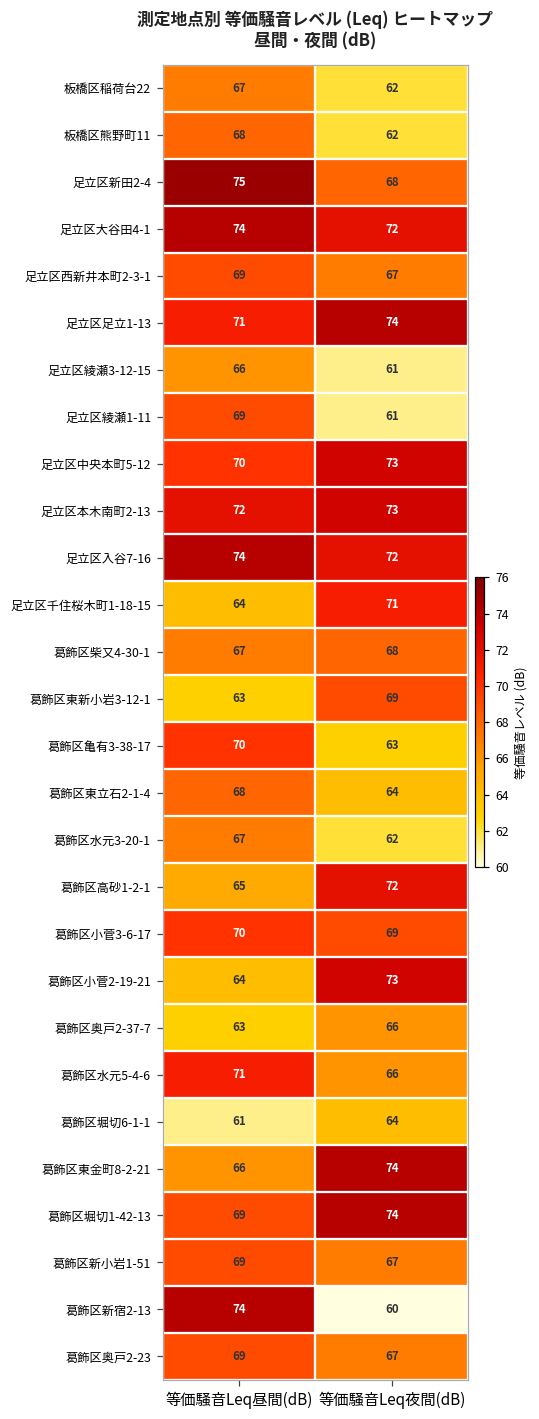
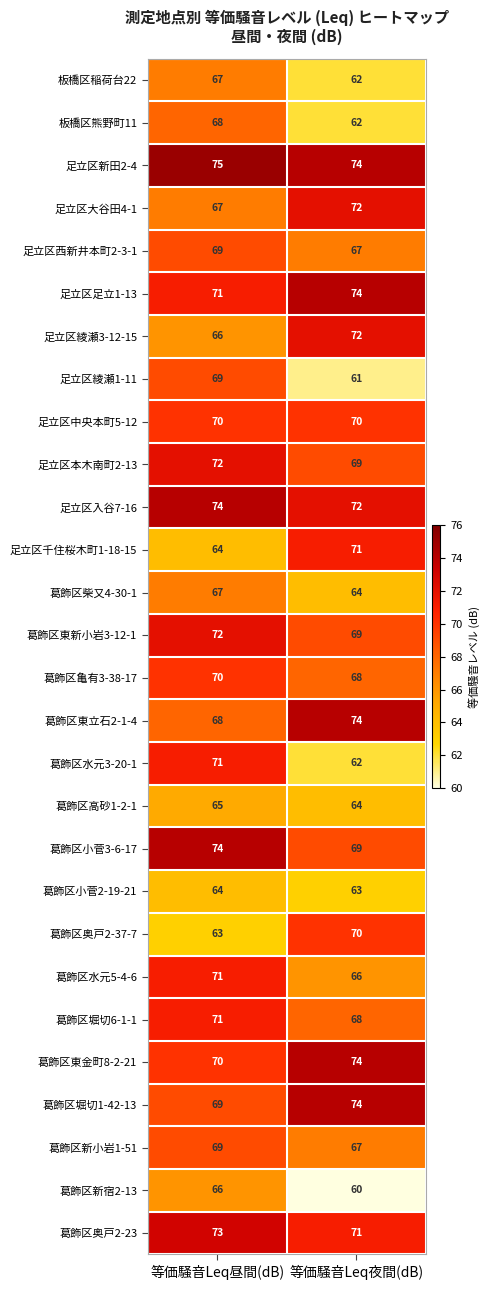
  {
    "板橋区稲荷台22": {
      "等価騒音Leq昼間(dB)": 67,
      "等価騒音Leq夜間(dB)": 62
    },
    "板橋区熊野町11": {
      "等価騒音Leq昼間(dB)": 68,
      "等価騒音Leq夜間(dB)": 62
    },
    "足立区新田2-4": {
      "等価騒音Leq昼間(dB)": 75,
-     "等価騒音Leq夜間(dB)": 68
+     "等価騒音Leq夜間(dB)": 74
    },
    "足立区大谷田4-1": {
-     "等価騒音Leq昼間(dB)": 74,
+     "等価騒音Leq昼間(dB)": 67,
      "等価騒音Leq夜間(dB)": 72
    },
    "足立区西新井本町2-3-1": {
      "等価騒音Leq昼間(dB)": 69,
      "等価騒音Leq夜間(dB)": 67
    },
    "足立区足立1-13": {
      "等価騒音Leq昼間(dB)": 71,
      "等価騒音Leq夜間(dB)": 74
    },
    "足立区綾瀬3-12-15": {
      "等価騒音Leq昼間(dB)": 66,
-     "等価騒音Leq夜間(dB)": 61
+     "等価騒音Leq夜間(dB)": 72
    },
    "足立区綾瀬1-11": {
      "等価騒音Leq昼間(dB)": 69,
      "等価騒音Leq夜間(dB)": 61
    },
    "足立区中央本町5-12": {
      "等価騒音Leq昼間(dB)": 70,
-     "等価騒音Leq夜間(dB)": 73
+     "等価騒音Leq夜間(dB)": 70
    },
    "足立区本木南町2-13": {
      "等価騒音Leq昼間(dB)": 72,
-     "等価騒音Leq夜間(dB)": 73
+     "等価騒音Leq夜間(dB)": 69
    },
    "足立区入谷7-16": {
      "等価騒音Leq昼間(dB)": 74,
      "等価騒音Leq夜間(dB)": 72
    },
    "足立区千住桜木町1-18-15": {
      "等価騒音Leq昼間(dB)": 64,
      "等価騒音Leq夜間(dB)": 71
    },
    "葛飾区柴又4-30-1": {
      "等価騒音Leq昼間(dB)": 67,
-     "等価騒音Leq夜間(dB)": 68
+     "等価騒音Leq夜間(dB)": 64
    },
    "葛飾区東新小岩3-12-1": {
-     "等価騒音Leq昼間(dB)": 63,
+     "等価騒音Leq昼間(dB)": 72,
      "等価騒音Leq夜間(dB)": 69
    },
    "葛飾区亀有3-38-17": {
      "等価騒音Leq昼間(dB)": 70,
-     "等価騒音Leq夜間(dB)": 63
+     "等価騒音Leq夜間(dB)": 68
    },
    "葛飾区東立石2-1-4": {
      "等価騒音Leq昼間(dB)": 68,
-     "等価騒音Leq夜間(dB)": 64
+     "等価騒音Leq夜間(dB)": 74
    },
    "葛飾区水元3-20-1": {
-     "等価騒音Leq昼間(dB)": 67,
+     "等価騒音Leq昼間(dB)": 71,
      "等価騒音Leq夜間(dB)": 62
    },
    "葛飾区高砂1-2-1": {
      "等価騒音Leq昼間(dB)": 65,
-     "等価騒音Leq夜間(dB)": 72
+     "等価騒音Leq夜間(dB)": 64
    },
    "葛飾区小菅3-6-17": {
-     "等価騒音Leq昼間(dB)": 70,
+     "等価騒音Leq昼間(dB)": 74,
      "等価騒音Leq夜間(dB)": 69
    },
    "葛飾区小菅2-19-21": {
      "等価騒音Leq昼間(dB)": 64,
-     "等価騒音Leq夜間(dB)": 73
+     "等価騒音Leq夜間(dB)": 63
    },
    "葛飾区奥戸2-37-7": {
      "等価騒音Leq昼間(dB)": 63,
-     "等価騒音Leq夜間(dB)": 66
+     "等価騒音Leq夜間(dB)": 70
    },
    "葛飾区水元5-4-6": {
      "等価騒音Leq昼間(dB)": 71,
      "等価騒音Leq夜間(dB)": 66
    },
    "葛飾区堀切6-1-1": {
-     "等価騒音Leq昼間(dB)": 61,
-     "等価騒音Leq夜間(dB)": 64
+     "等価騒音Leq昼間(dB)": 71,
+     "等価騒音Leq夜間(dB)": 68
    },
    "葛飾区東金町8-2-21": {
-     "等価騒音Leq昼間(dB)": 66,
+     "等価騒音Leq昼間(dB)": 70,
      "等価騒音Leq夜間(dB)": 74
    },
    "葛飾区堀切1-42-13": {
      "等価騒音Leq昼間(dB)": 69,
      "等価騒音Leq夜間(dB)": 74
    },
    "葛飾区新小岩1-51": {
      "等価騒音Leq昼間(dB)": 69,
      "等価騒音Leq夜間(dB)": 67
    },
    "葛飾区新宿2-13": {
-     "等価騒音Leq昼間(dB)": 74,
+     "等価騒音Leq昼間(dB)": 66,
      "等価騒音Leq夜間(dB)": 60
    },
    "葛飾区奥戸2-23": {
-     "等価騒音Leq昼間(dB)": 69,
-     "等価騒音Leq夜間(dB)": 67
+     "等価騒音Leq昼間(dB)": 73,
+     "等価騒音Leq夜間(dB)": 71
    }
  }
